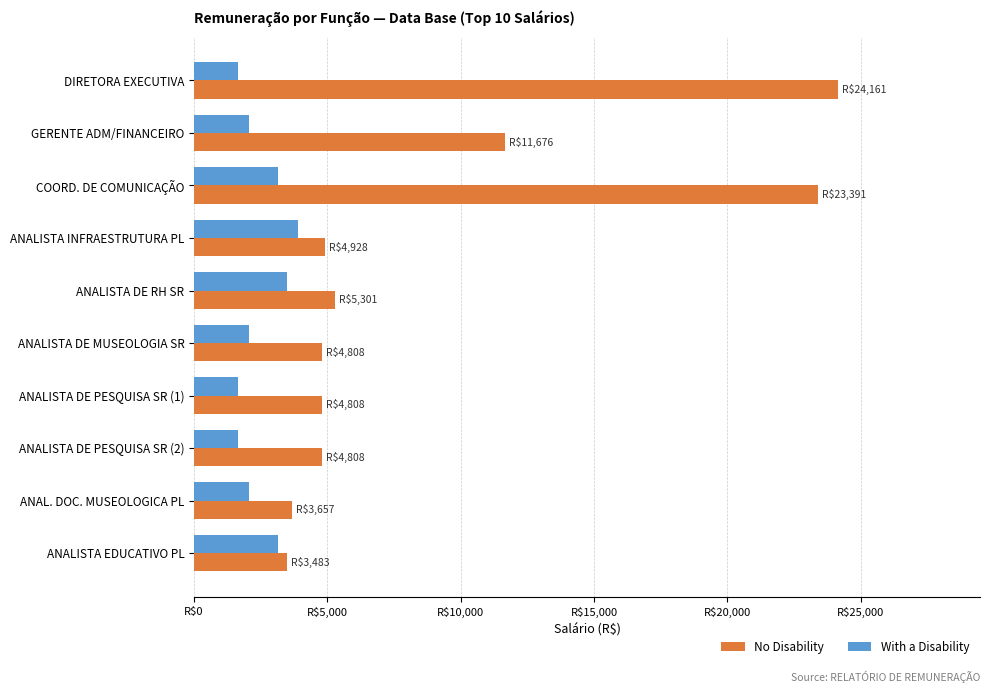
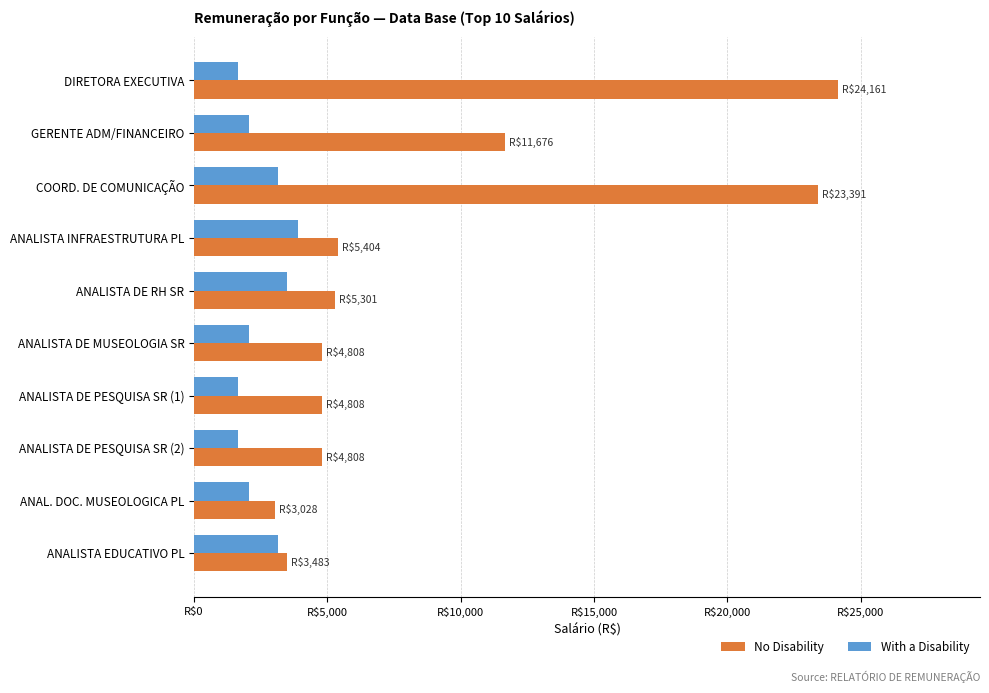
  {
    "No Disability": {
      "DIRETORA EXECUTIVA": "$24,161",
      "GERENTE ADM/FINANCEIRO": "$11,676",
      "COORD. DE COMUNICAÇÃO": "$23,391",
-     "ANALISTA INFRAESTRUTURA PL": "$4,928",
+     "ANALISTA INFRAESTRUTURA PL": "$5,404",
      "ANALISTA DE RH SR": "$5,301",
      "ANALISTA DE MUSEOLOGIA SR": "$4,808",
      "ANALISTA DE PESQUISA SR (1)": "$4,808",
      "ANALISTA DE PESQUISA SR (2)": "$4,808",
-     "ANAL. DOC. MUSEOLOGICA PL": "$3,657",
+     "ANAL. DOC. MUSEOLOGICA PL": "$3,028",
      "ANALISTA EDUCATIVO PL": "$3,483"
    },
    "With a Disability": {
      "DIRETORA EXECUTIVA": "R$1,600",
      "GERENTE ADM/FINANCEIRO": "R$2,100",
      "COORD. DE COMUNICAÇÃO": "R$3,200",
      "ANALISTA INFRAESTRUTURA PL": "R$3,900",
      "ANALISTA DE RH SR": "R$3,500",
      "ANALISTA DE MUSEOLOGIA SR": "R$2,100",
      "ANALISTA DE PESQUISA SR (1)": "R$1,600",
      "ANALISTA DE PESQUISA SR (2)": "R$1,600",
      "ANAL. DOC. MUSEOLOGICA PL": "R$2,100",
      "ANALISTA EDUCATIVO PL": "R$3,200"
    }
  }
